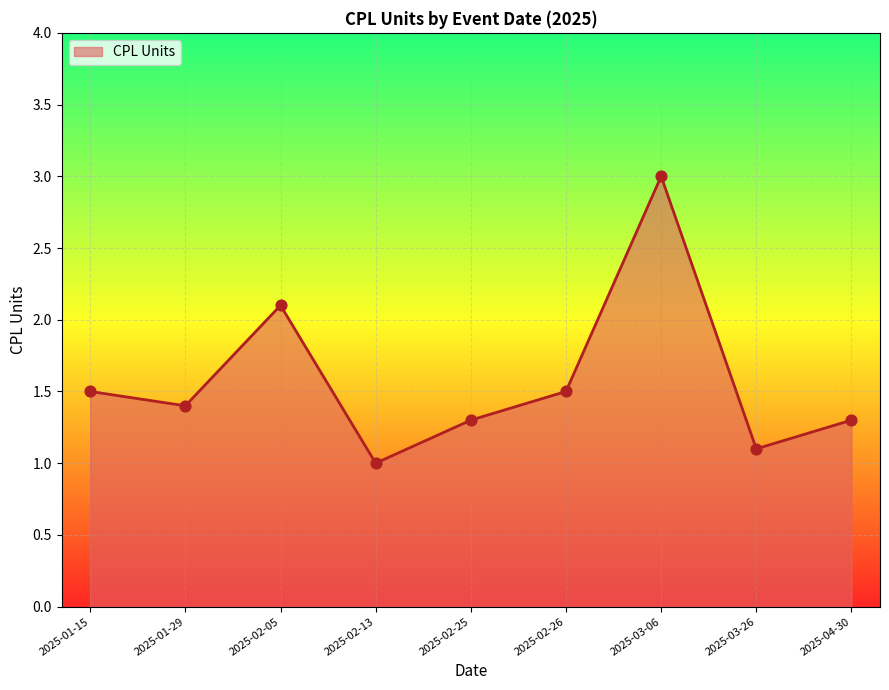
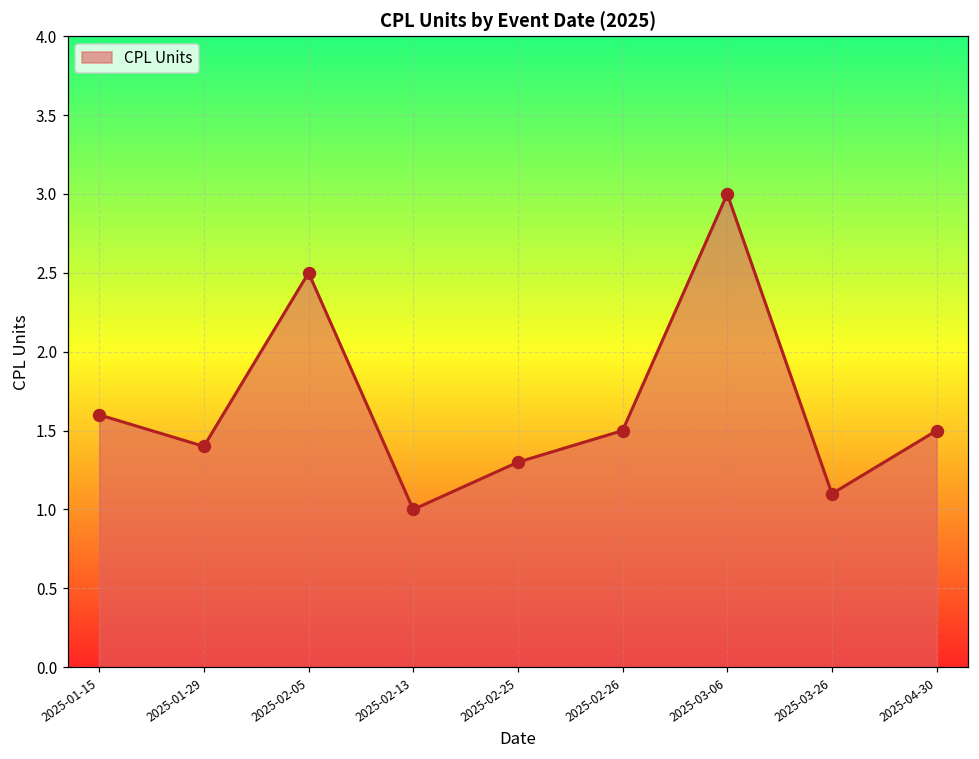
  {
-   "2025-01-15": 1.5,
+   "2025-01-15": 1.6,
    "2025-01-29": 1.4,
-   "2025-02-05": 2.1,
+   "2025-02-05": 2.5,
    "2025-02-13": 1.0,
    "2025-02-25": 1.3,
    "2025-02-26": 1.5,
    "2025-03-06": 3.0,
    "2025-03-26": 1.1,
-   "2025-04-30": 1.3
+   "2025-04-30": 1.5
  }
